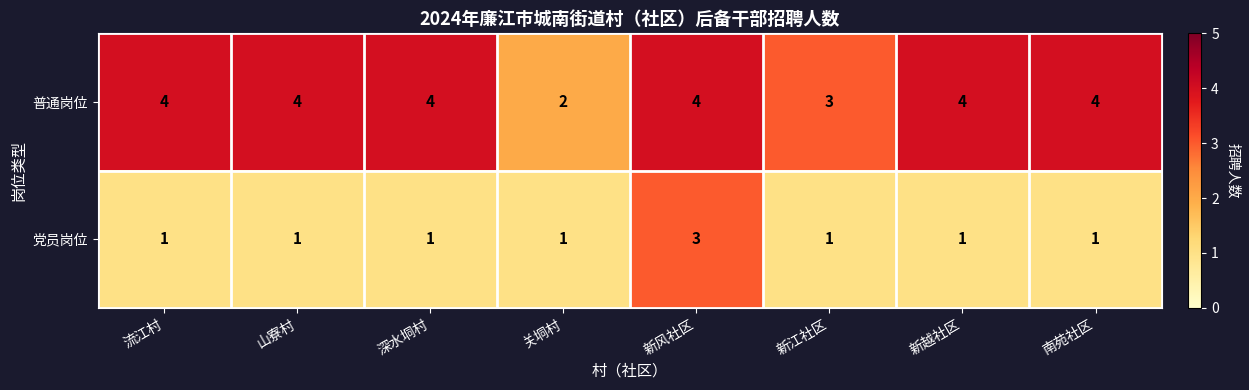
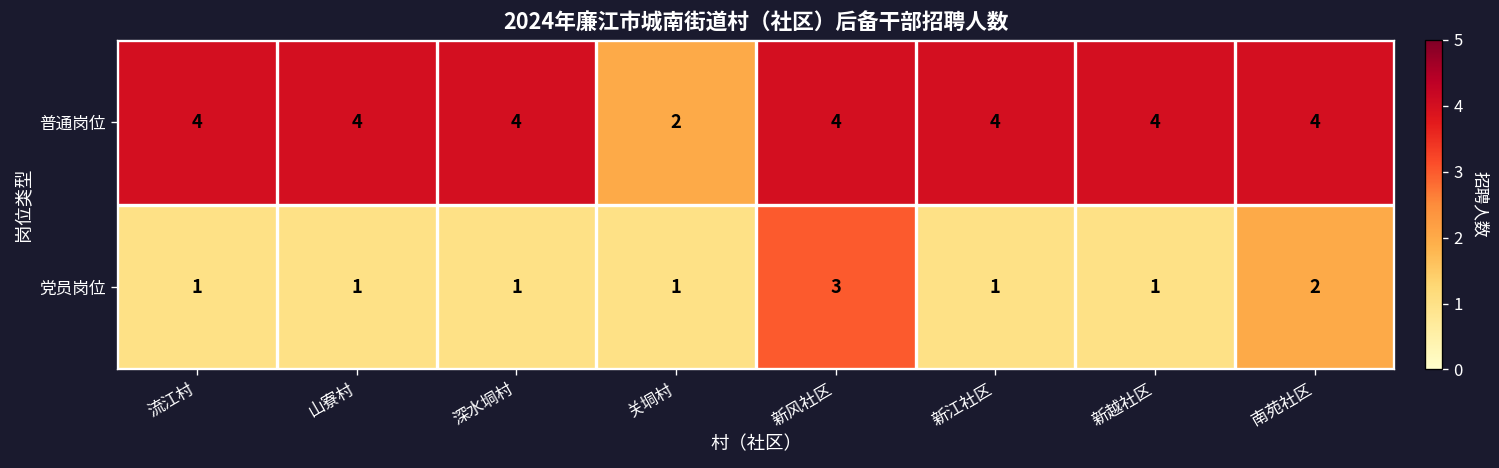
  {
    "普通岗位": {
      "流江村": 4,
      "山寮村": 4,
      "深水垌村": 4,
      "关垌村": 2,
      "新风社区": 4,
-     "新江社区": 3,
+     "新江社区": 4,
      "新越社区": 4,
      "南苑社区": 4
    },
    "党员岗位": {
      "流江村": 1,
      "山寮村": 1,
      "深水垌村": 1,
      "关垌村": 1,
      "新风社区": 3,
      "新江社区": 1,
      "新越社区": 1,
-     "南苑社区": 1
+     "南苑社区": 2
    }
  }
